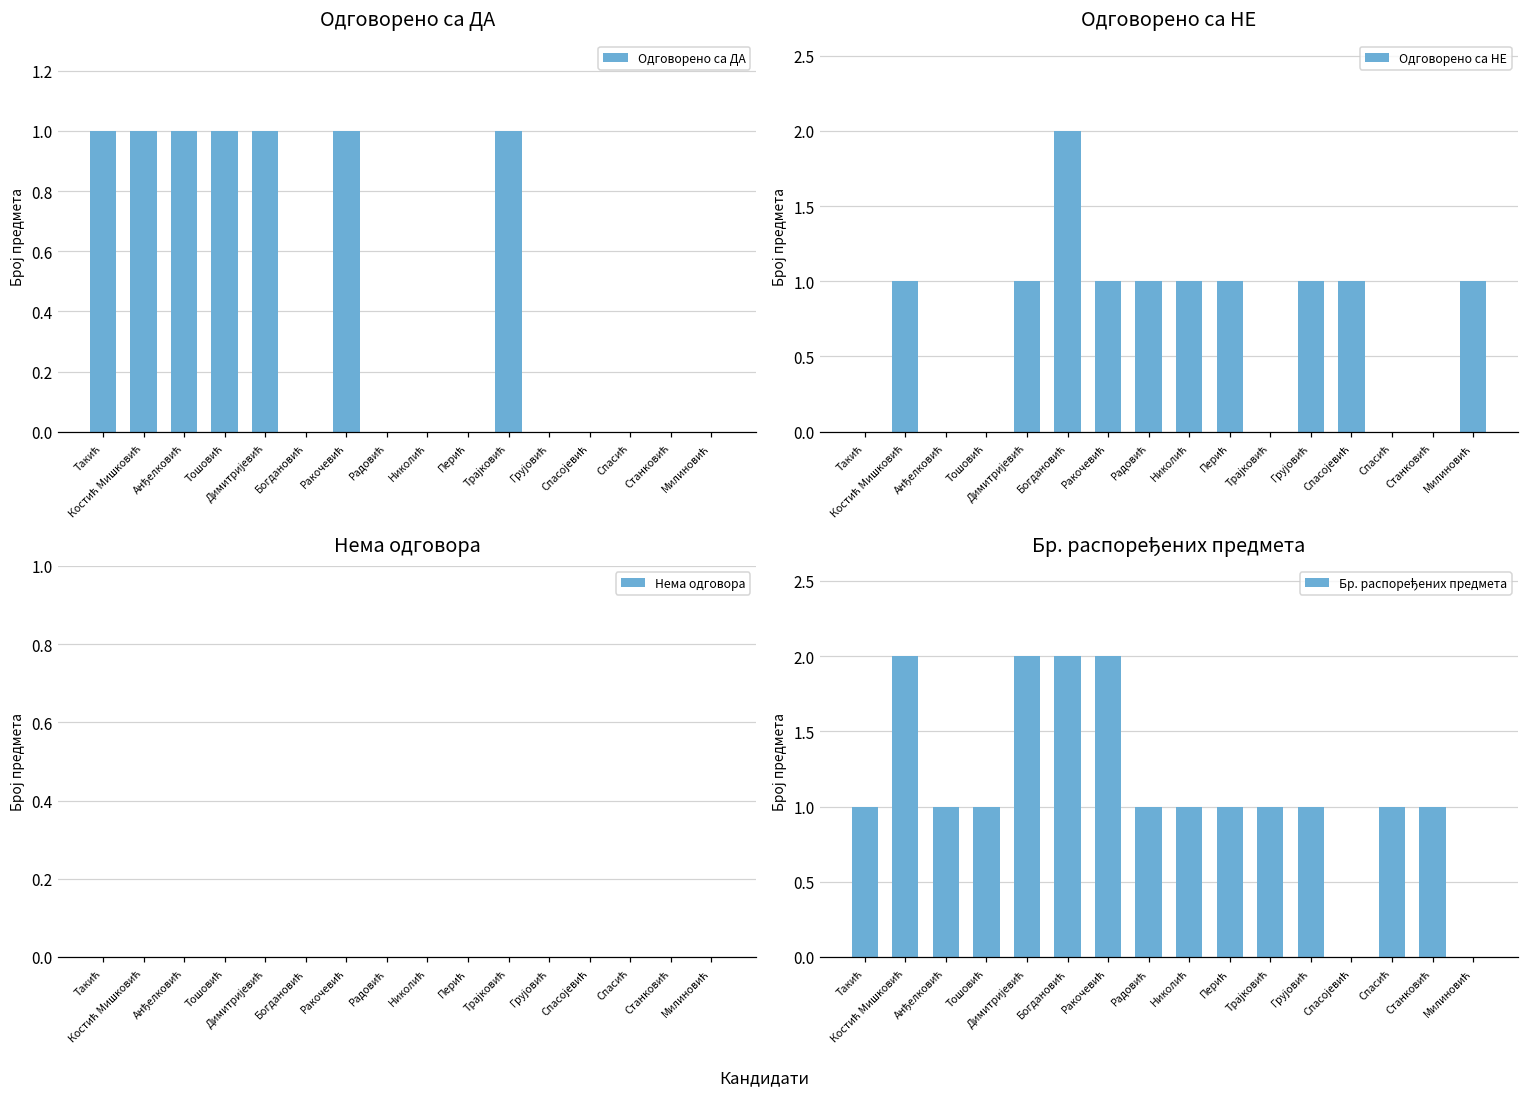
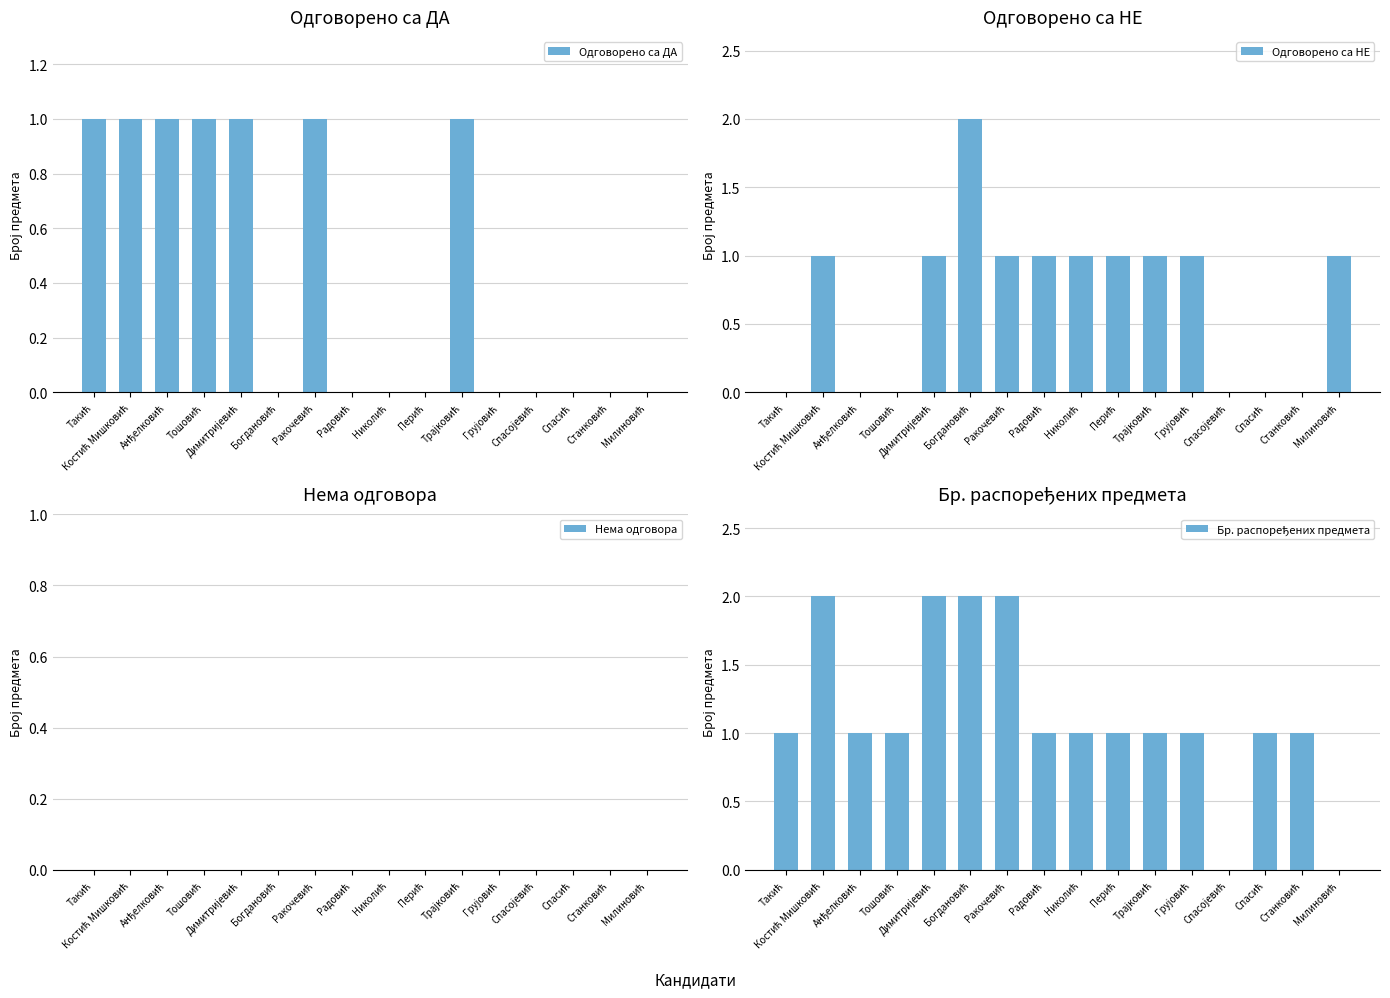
  {
    "Одговорено са ДА": {
      "Такић": 1.00,
      "Костић Мишковић": 1.00,
      "Анђелковић": 1.00,
      "Тошовић": 1.00,
      "Димитријевић": 1.00,
      "Богдановић": 0.00,
      "Ракочевић": 1.00,
      "Радовић": 0.00,
      "Николић": 0.00,
      "Перић": 0.00,
      "Трајковић": 1.00,
      "Грујовић": 0.00,
      "Спасојевић": 0.00,
      "Спасић": 0.00,
      "Станковић": 0.00,
      "Милиновић": 0.00
    },
    "Одговорено са НЕ": {
      "Такић": 0,
      "Костић Мишковић": 1,
      "Анђелковић": 0,
      "Тошовић": 0,
      "Димитријевић": 1,
      "Богдановић": 2,
      "Ракочевић": 1,
      "Радовић": 1,
      "Николић": 1,
      "Перић": 1,
-     "Трајковић": 0,
+     "Трајковић": 1,
      "Грујовић": 1,
-     "Спасојевић": 1,
+     "Спасојевић": 0,
      "Спасић": 0,
      "Станковић": 0,
      "Милиновић": 1
    },
    "Нема одговора": {
      "Такић": 0.00,
      "Костић Мишковић": 0.00,
      "Анђелковић": 0.00,
      "Тошовић": 0.00,
      "Димитријевић": 0.00,
      "Богдановић": 0.00,
      "Ракочевић": 0.00,
      "Радовић": 0.00,
      "Николић": 0.00,
      "Перић": 0.00,
      "Трајковић": 0.00,
      "Грујовић": 0.00,
      "Спасојевић": 0.00,
      "Спасић": 0.00,
      "Станковић": 0.00,
      "Милиновић": 0.00
    },
    "Бр. распоређених предмета": {
      "Такић": 1.00,
      "Костић Мишковић": 2.00,
      "Анђелковић": 1.00,
      "Тошовић": 1.00,
      "Димитријевић": 2.00,
      "Богдановић": 2.00,
      "Ракочевић": 2.00,
      "Радовић": 1.00,
      "Николић": 1.00,
      "Перић": 1.00,
      "Трајковић": 1.00,
      "Грујовић": 1.00,
      "Спасојевић": 0.00,
      "Спасић": 1.00,
      "Станковић": 1.00,
      "Милиновић": 0.00
    }
  }
